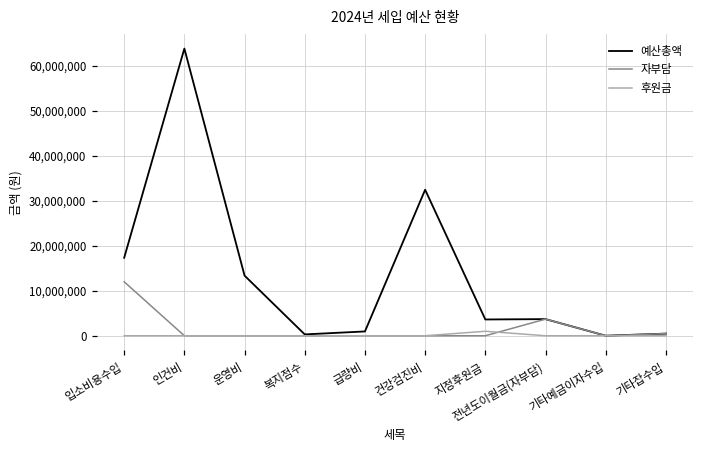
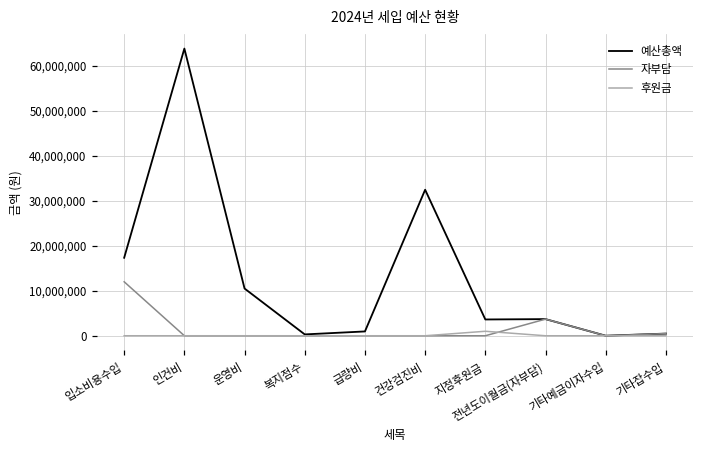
  {
    "예산총액": {
      "입소비용수입": "17,000,000",
      "인건비": "64,000,000",
-     "운영비": "13,000,000",
+     "운영비": "11,000,000",
      "급량비": "1,000,000",
      "건강검진비": "32,000,000",
      "지정후원금": "4,000,000"
    }
  }
